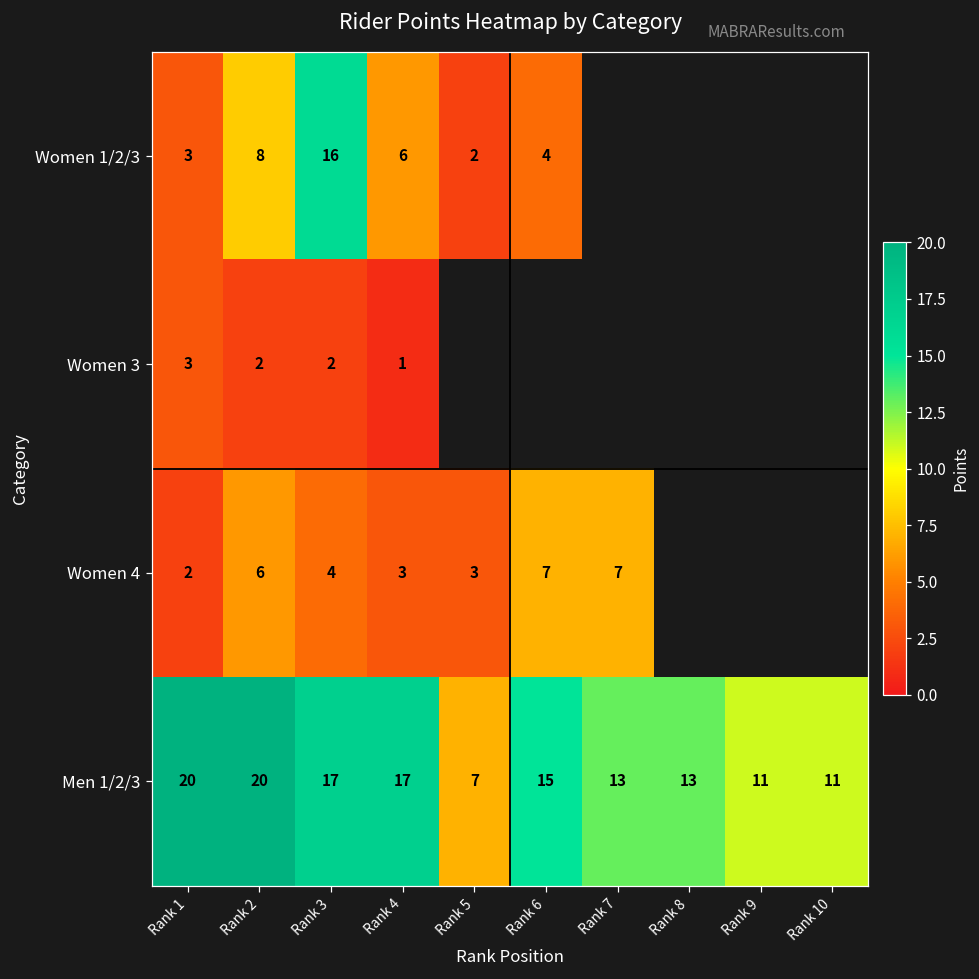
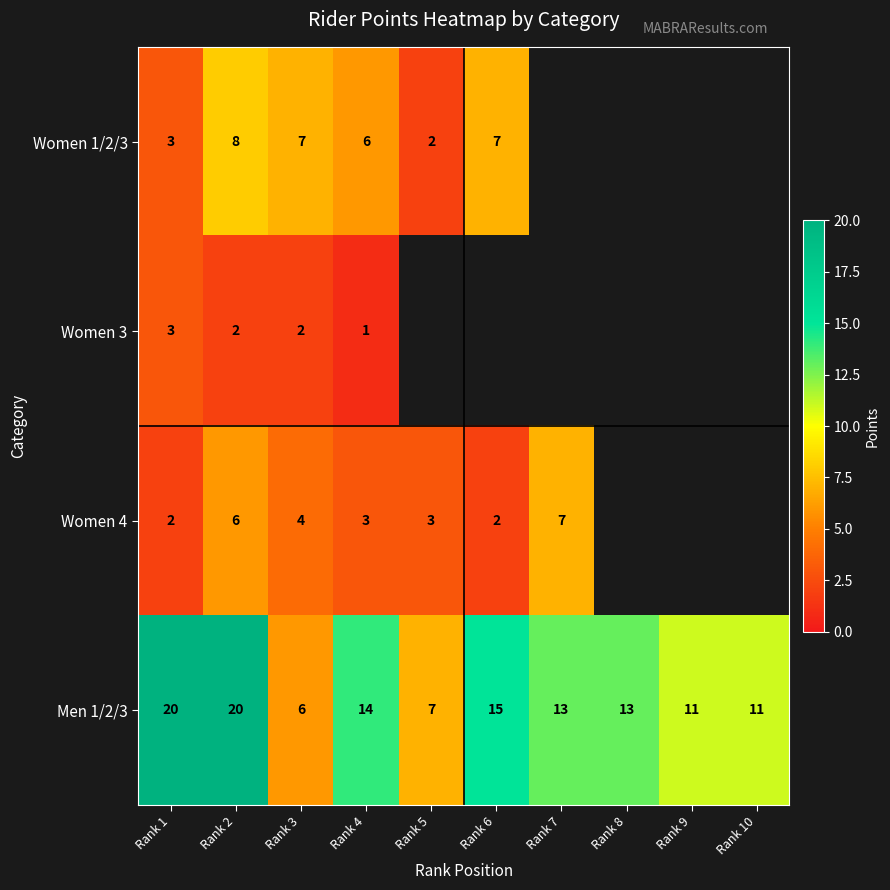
  {
    "Women 1/2/3": {
      "Rank 1": 3,
      "Rank 2": 8,
-     "Rank 3": 16,
+     "Rank 3": 7,
      "Rank 4": 6,
      "Rank 5": 2,
-     "Rank 6": 4
+     "Rank 6": 7
    },
    "Women 3": {
      "Rank 1": 3,
      "Rank 2": 2,
      "Rank 3": 2,
      "Rank 4": 1
    },
    "Women 4": {
      "Rank 1": 2,
      "Rank 2": 6,
      "Rank 3": 4,
      "Rank 4": 3,
      "Rank 5": 3,
-     "Rank 6": 7,
+     "Rank 6": 2,
      "Rank 7": 7
    },
    "Men 1/2/3": {
      "Rank 1": 20,
      "Rank 2": 20,
-     "Rank 3": 17,
-     "Rank 4": 17,
+     "Rank 3": 6,
+     "Rank 4": 14,
      "Rank 5": 7,
      "Rank 6": 15,
      "Rank 7": 13,
      "Rank 8": 13,
      "Rank 9": 11,
      "Rank 10": 11
    }
  }
